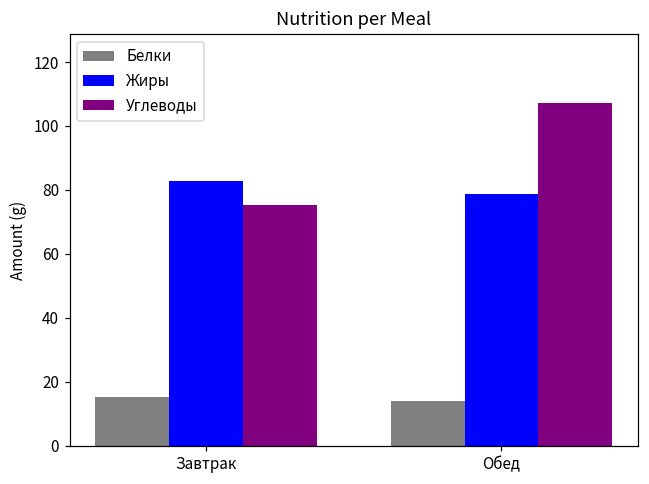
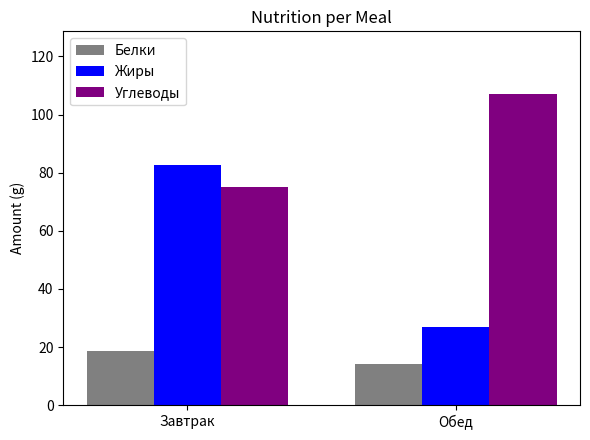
  {
    "Белки": {
-     "Завтрак": 15,
+     "Завтрак": 19,
      "Обед": 14
    },
    "Жиры": {
      "Завтрак": 83,
-     "Обед": 79
+     "Обед": 27
    },
    "Углеводы": {
      "Завтрак": 75,
      "Обед": 107
    }
  }
